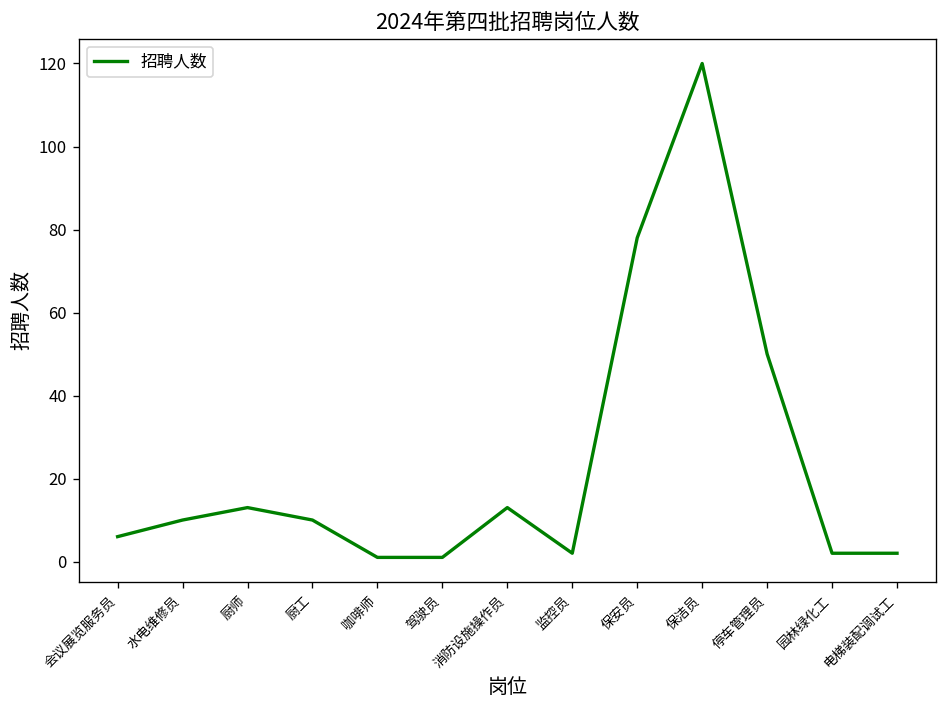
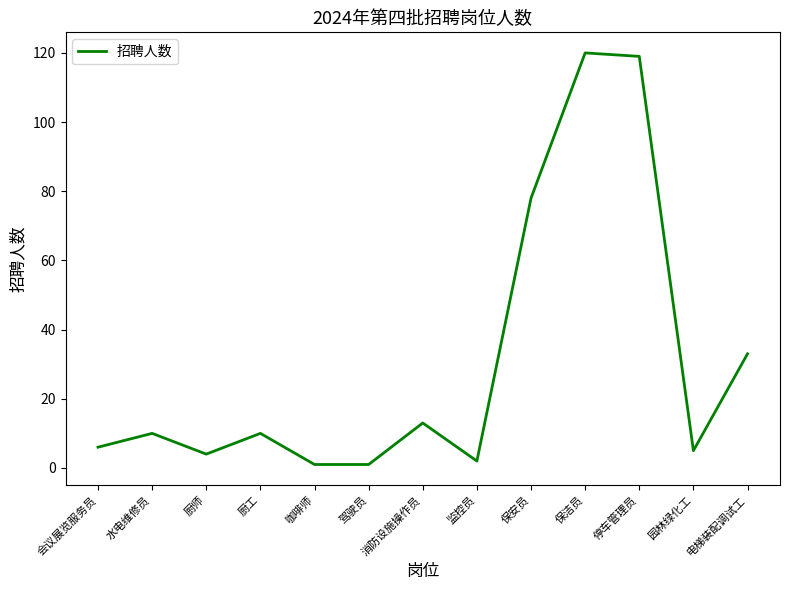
  {
    "会议展览服务员": 6,
    "水电维修员": 10,
-   "厨师": 13,
+   "厨师": 4,
    "厨工": 10,
    "咖啡师": 1,
    "驾驶员": 1,
    "消防设施操作员": 13,
    "监控员": 2,
    "保安员": 78,
    "保洁员": 120,
-   "停车管理员": 50,
-   "园林绿化工": 2,
-   "电梯装配调试工": 2
+   "停车管理员": 119,
+   "园林绿化工": 5,
+   "电梯装配调试工": 33
  }
